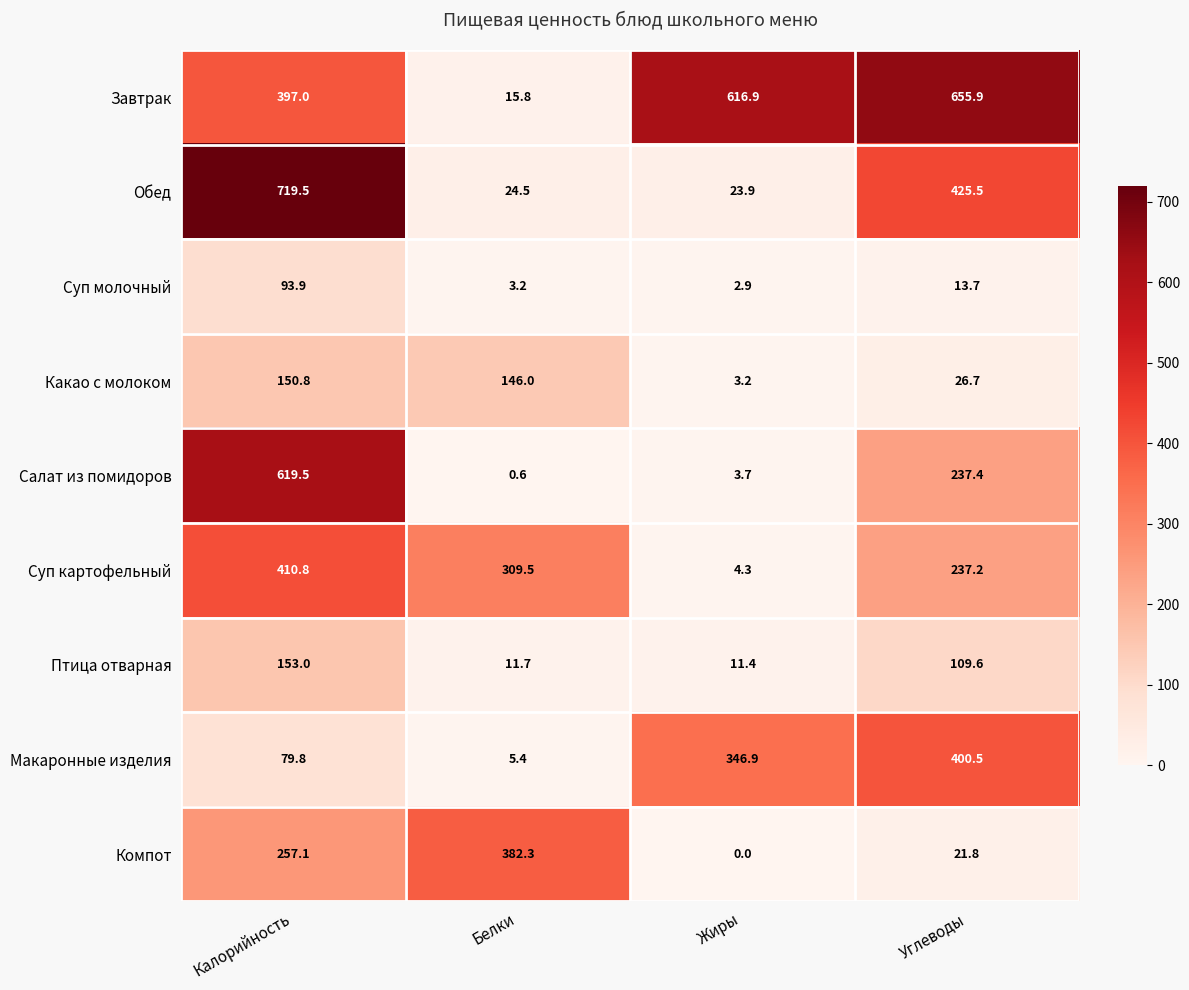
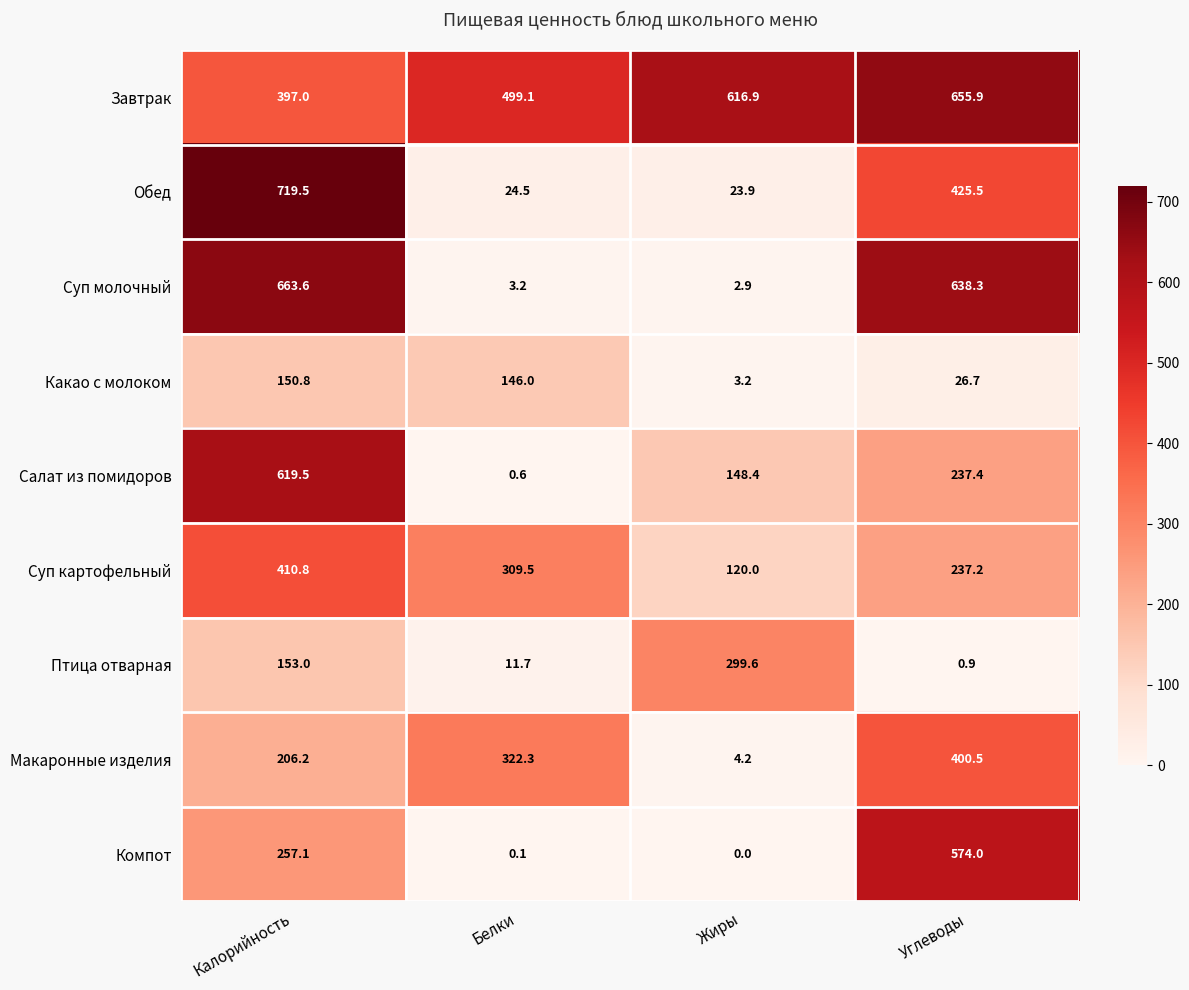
  {
    "Завтрак": {
      "Калорийность": 397.0,
-     "Белки": 15.8,
+     "Белки": 499.1,
      "Жиры": 616.9,
      "Углеводы": 655.9
    },
    "Обед": {
      "Калорийность": 719.5,
      "Белки": 24.5,
      "Жиры": 23.9,
      "Углеводы": 425.5
    },
    "Суп молочный": {
-     "Калорийность": 93.9,
+     "Калорийность": 663.6,
      "Белки": 3.2,
      "Жиры": 2.9,
-     "Углеводы": 13.7
+     "Углеводы": 638.3
    },
    "Какао с молоком": {
      "Калорийность": 150.8,
      "Белки": 146.0,
      "Жиры": 3.2,
      "Углеводы": 26.7
    },
    "Салат из помидоров": {
      "Калорийность": 619.5,
      "Белки": 0.6,
-     "Жиры": 3.7,
+     "Жиры": 148.4,
      "Углеводы": 237.4
    },
    "Суп картофельный": {
      "Калорийность": 410.8,
      "Белки": 309.5,
-     "Жиры": 4.3,
+     "Жиры": 120.0,
      "Углеводы": 237.2
    },
    "Птица отварная": {
      "Калорийность": 153.0,
      "Белки": 11.7,
-     "Жиры": 11.4,
-     "Углеводы": 109.6
+     "Жиры": 299.6,
+     "Углеводы": 0.9
    },
    "Макаронные изделия": {
-     "Калорийность": 79.8,
-     "Белки": 5.4,
-     "Жиры": 346.9,
+     "Калорийность": 206.2,
+     "Белки": 322.3,
+     "Жиры": 4.2,
      "Углеводы": 400.5
    },
    "Компот": {
      "Калорийность": 257.1,
-     "Белки": 382.3,
+     "Белки": 0.1,
      "Жиры": 0.0,
-     "Углеводы": 21.8
+     "Углеводы": 574.0
    }
  }
